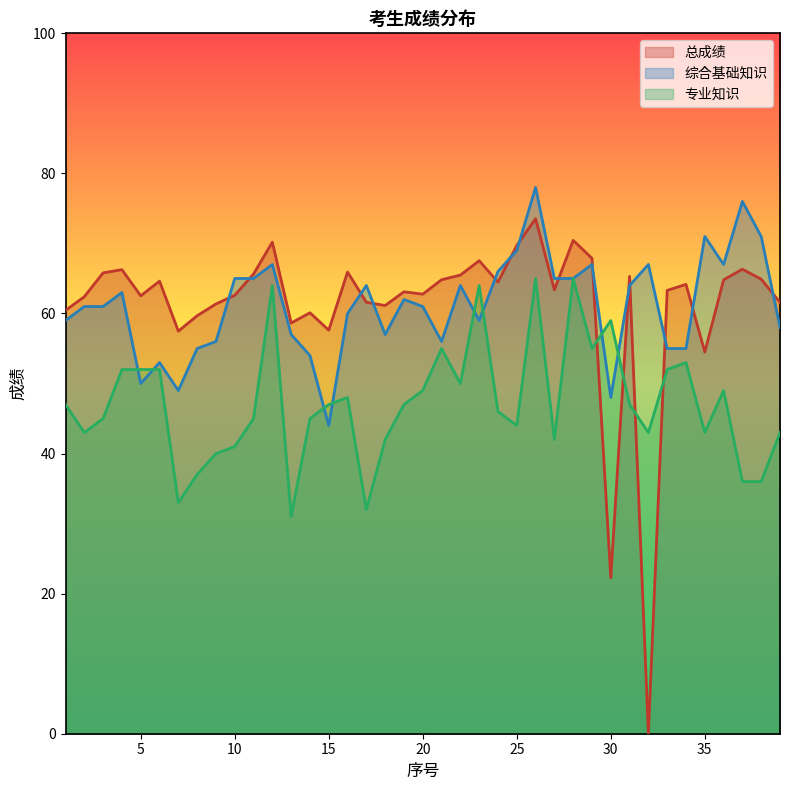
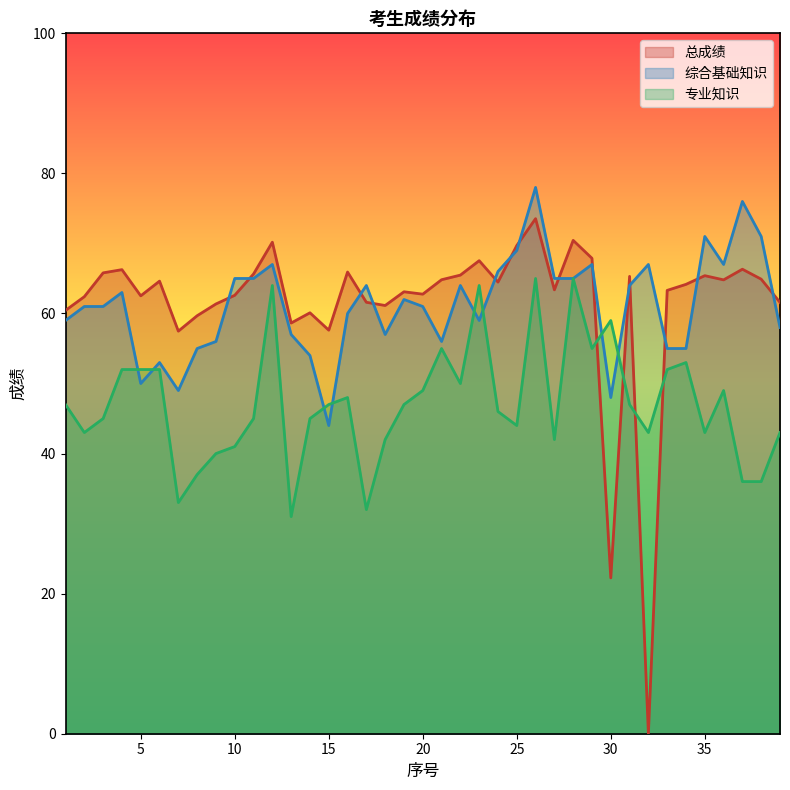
  {
    "总成绩": {
      "5": 63,
      "10": 63,
      "15": 58,
      "20": 63,
      "25": 70,
      "30": 22,
-     "35": 55
+     "35": 65
    }
  }
